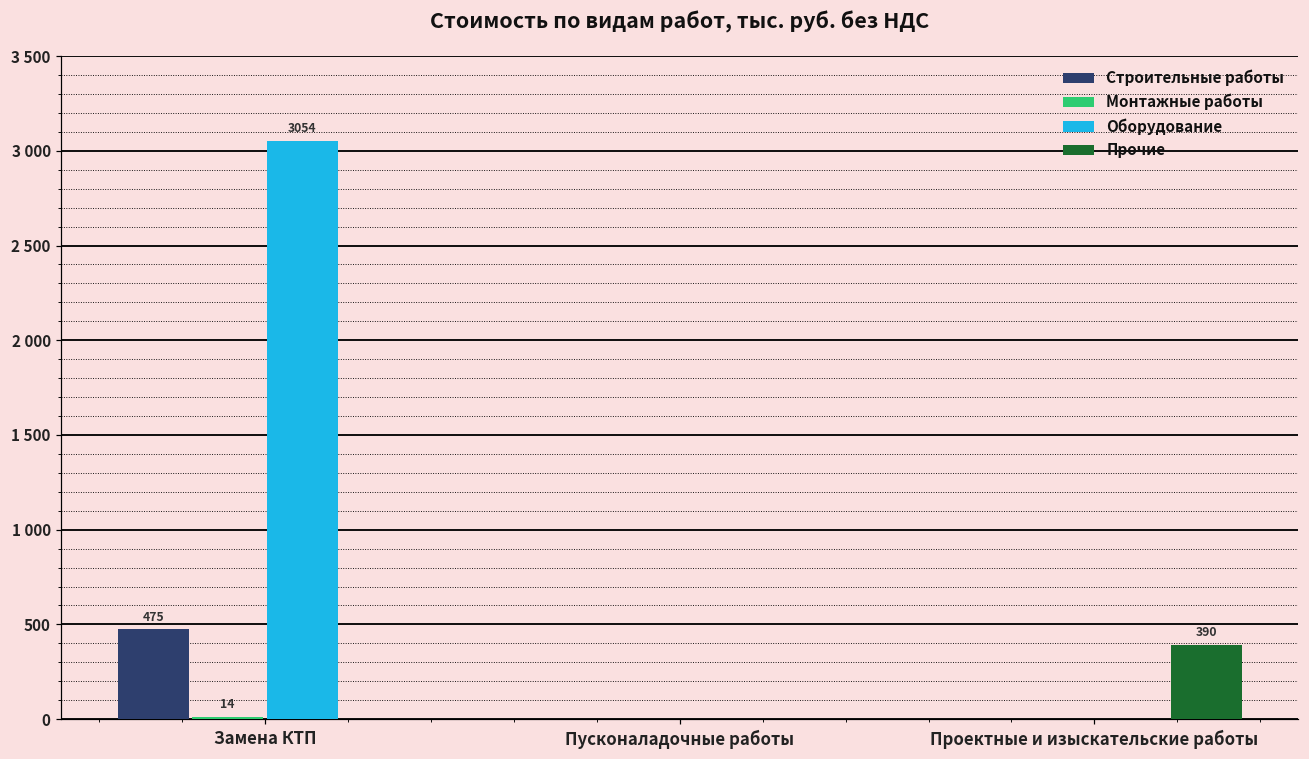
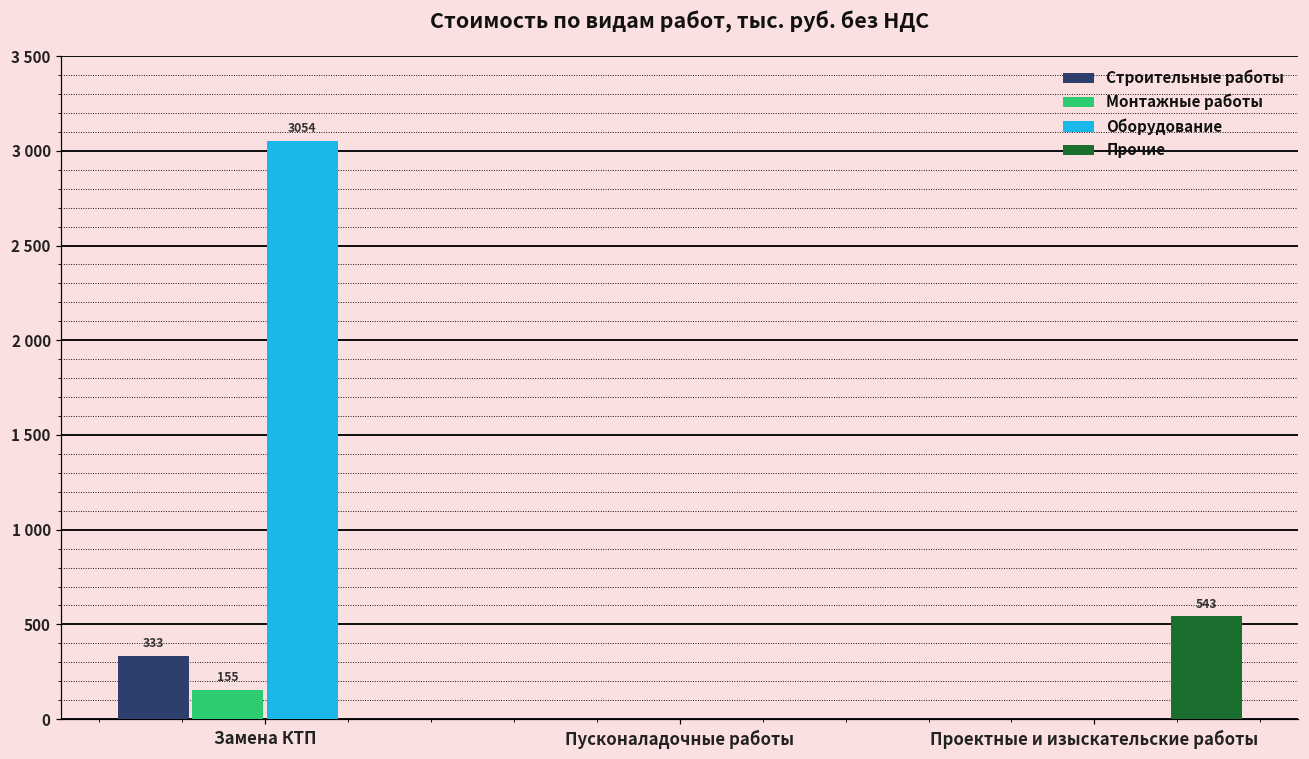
  {
    "Строительные работы": {
-     "Замена КТП": 475
+     "Замена КТП": 333
    },
    "Монтажные работы": {
-     "Замена КТП": 14
+     "Замена КТП": 155
    },
    "Оборудование": {
      "Замена КТП": 3054
    },
    "Прочие": {
-     "Проектные и изыскательские работы": 390
+     "Проектные и изыскательские работы": 543
    }
  }
